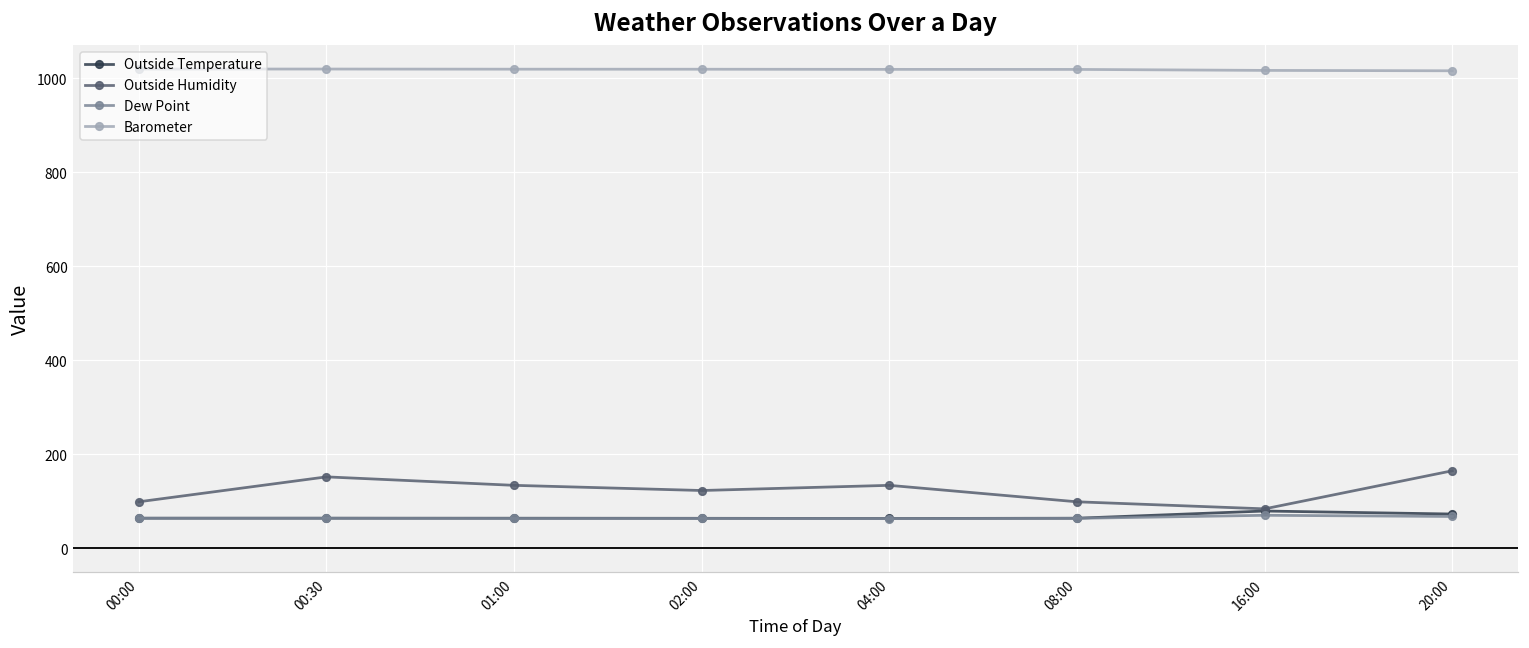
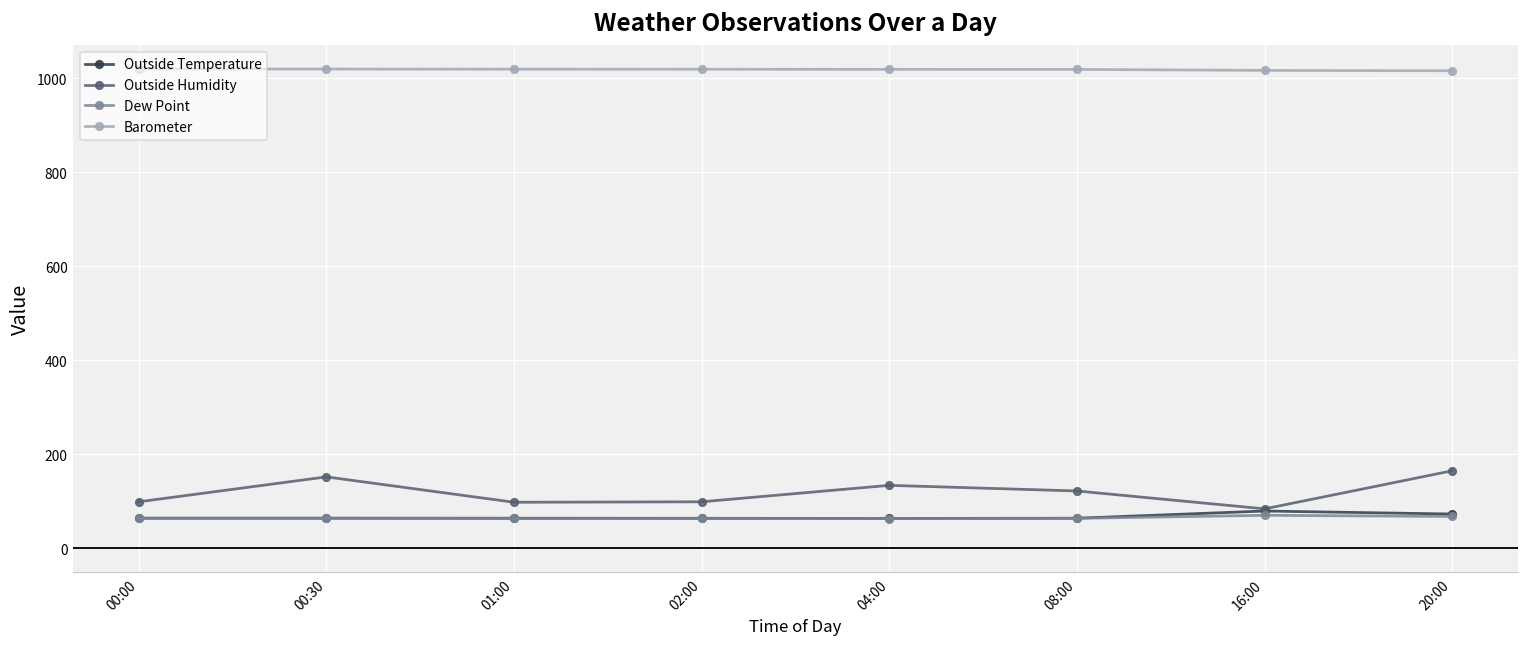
  {
    "Outside Humidity": {
      "00:00": 100,
      "00:30": 150,
-     "01:00": 130,
-     "02:00": 120,
+     "01:00": 100,
+     "02:00": 100,
      "04:00": 130,
-     "08:00": 100,
+     "08:00": 120,
      "20:00": 170
    }
  }
